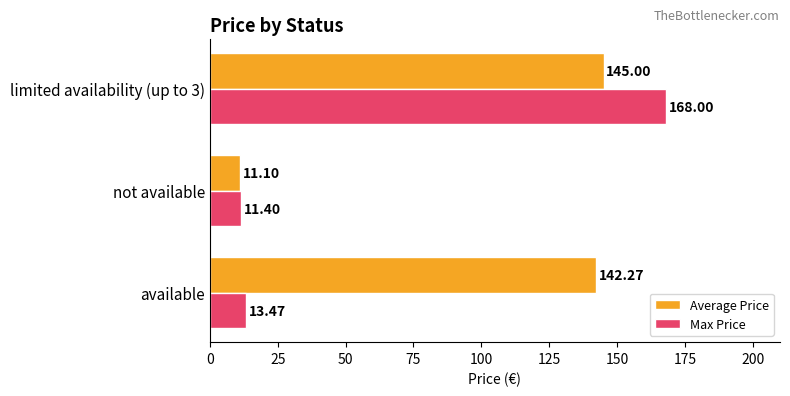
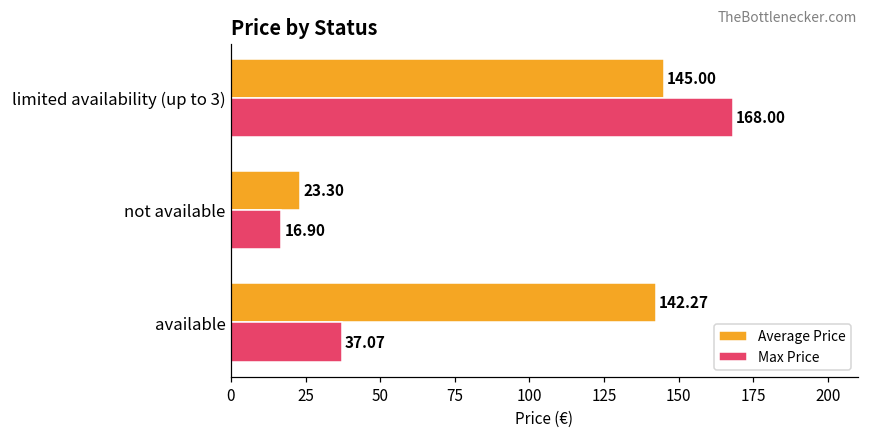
  {
    "Average Price": {
      "limited availability (up to 3)": 145.00,
-     "not available": 11.10,
+     "not available": 23.30,
      "available": 142.27
    },
    "Max Price": {
      "limited availability (up to 3)": 168.00,
-     "not available": 11.40,
-     "available": 13.47
+     "not available": 16.90,
+     "available": 37.07
    }
  }
